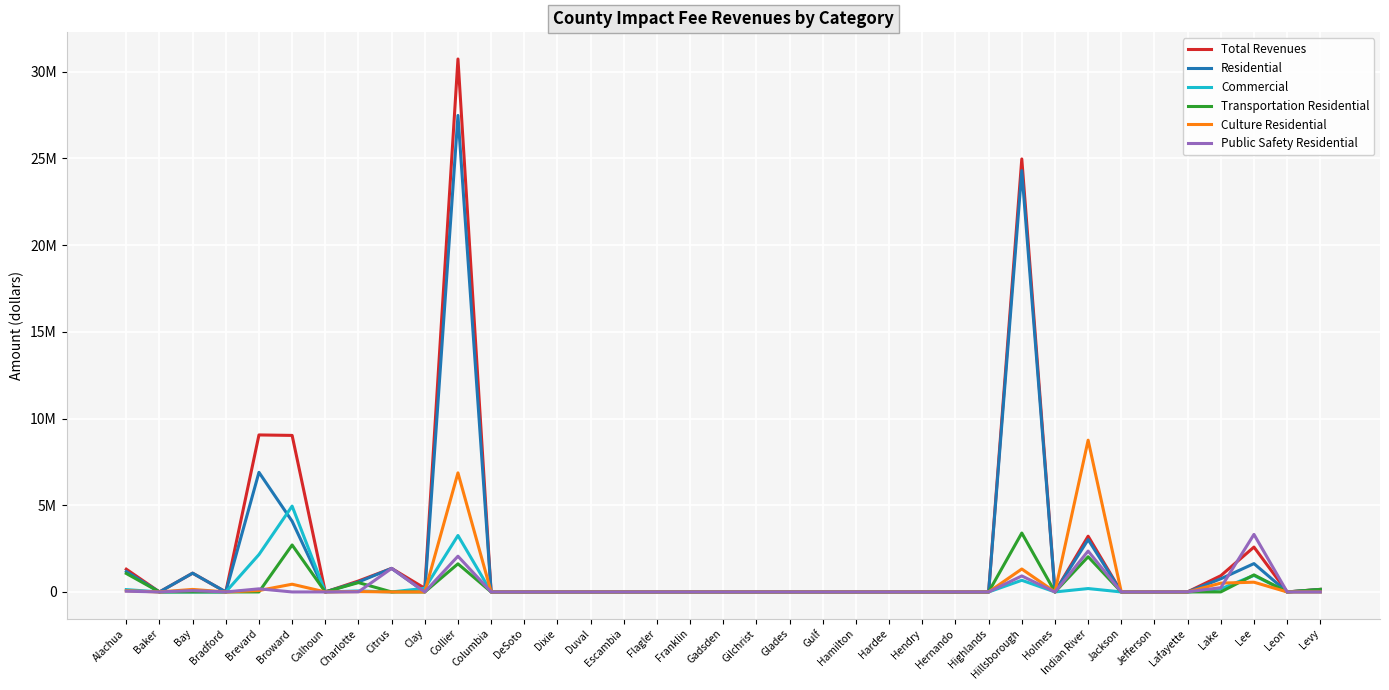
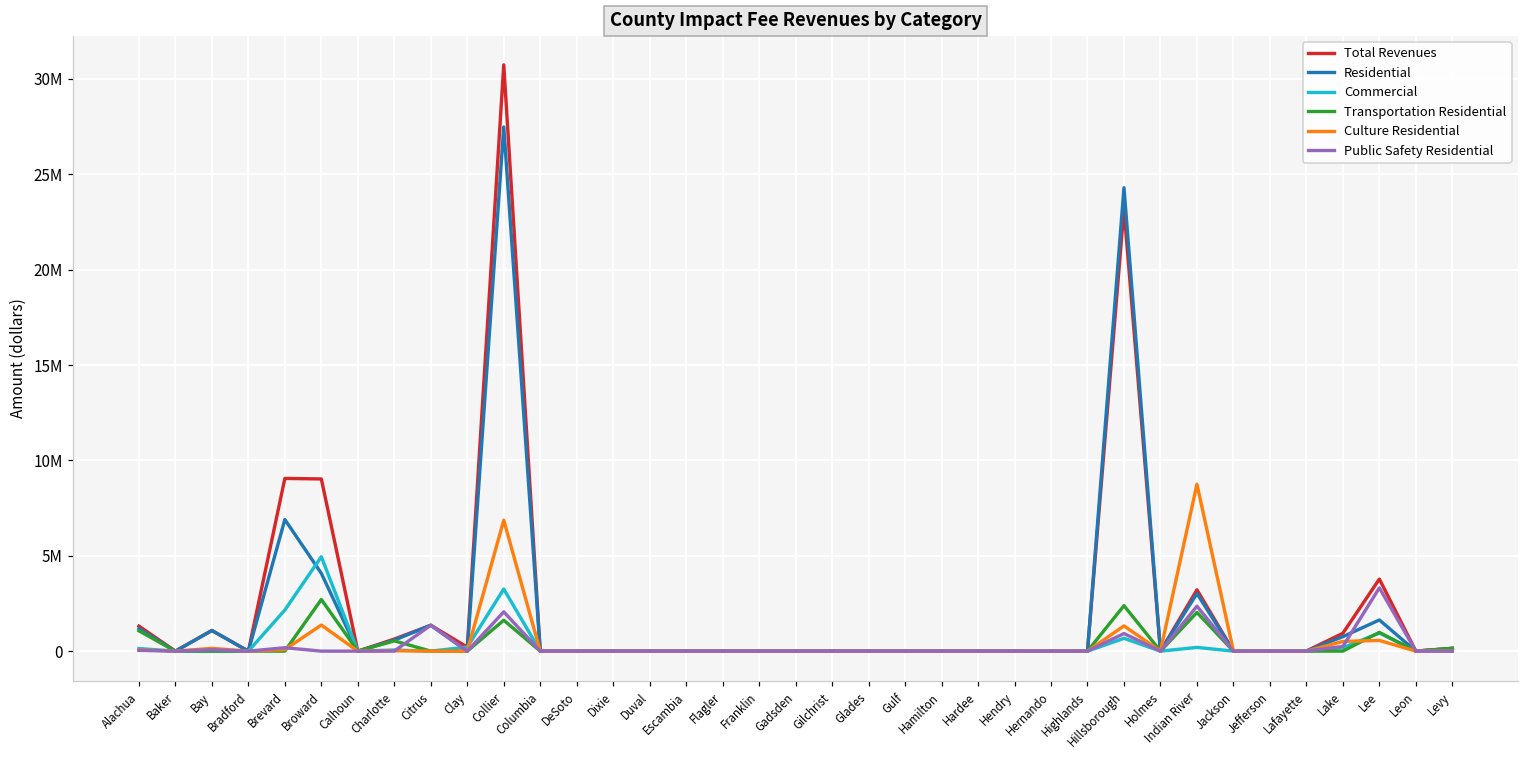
  {
    "Total Revenues": {
      "Brevard": 9100000,
      "Broward": 9000000,
      "Collier": 30700000,
-     "Hillsborough": 25000000,
+     "Hillsborough": 23200000,
      "Indian River": 3200000,
      "Lake": 900000,
-     "Lee": 2600000
+     "Lee": 3800000
    },
    "Residential": {
      "Brevard": 6900000,
      "Broward": 4100000,
      "Collier": 27500000,
      "Hillsborough": 24300000,
      "Indian River": 3000000,
      "Lake": 800000,
      "Lee": 1600000
    },
    "Commercial": {
      "Brevard": 2200000,
      "Broward": 5000000,
      "Collier": 3300000,
      "Hillsborough": 700000,
      "Indian River": 200000
    },
    "Transportation Residential": {
      "Broward": 2700000,
      "Collier": 1600000,
-     "Hillsborough": 3400000,
+     "Hillsborough": 2400000,
      "Indian River": 2000000,
      "Lake": 0
    },
    "Culture Residential": {
-     "Broward": 400000,
+     "Broward": 1400000,
      "Collier": 6900000,
      "Hillsborough": 1300000,
      "Indian River": 8800000,
      "Lake": 500000,
      "Lee": 600000
    },
    "Public Safety Residential": {
      "Broward": 0,
      "Collier": 2100000,
      "Hillsborough": 900000,
      "Indian River": 2400000,
      "Lee": 3300000
    }
  }
